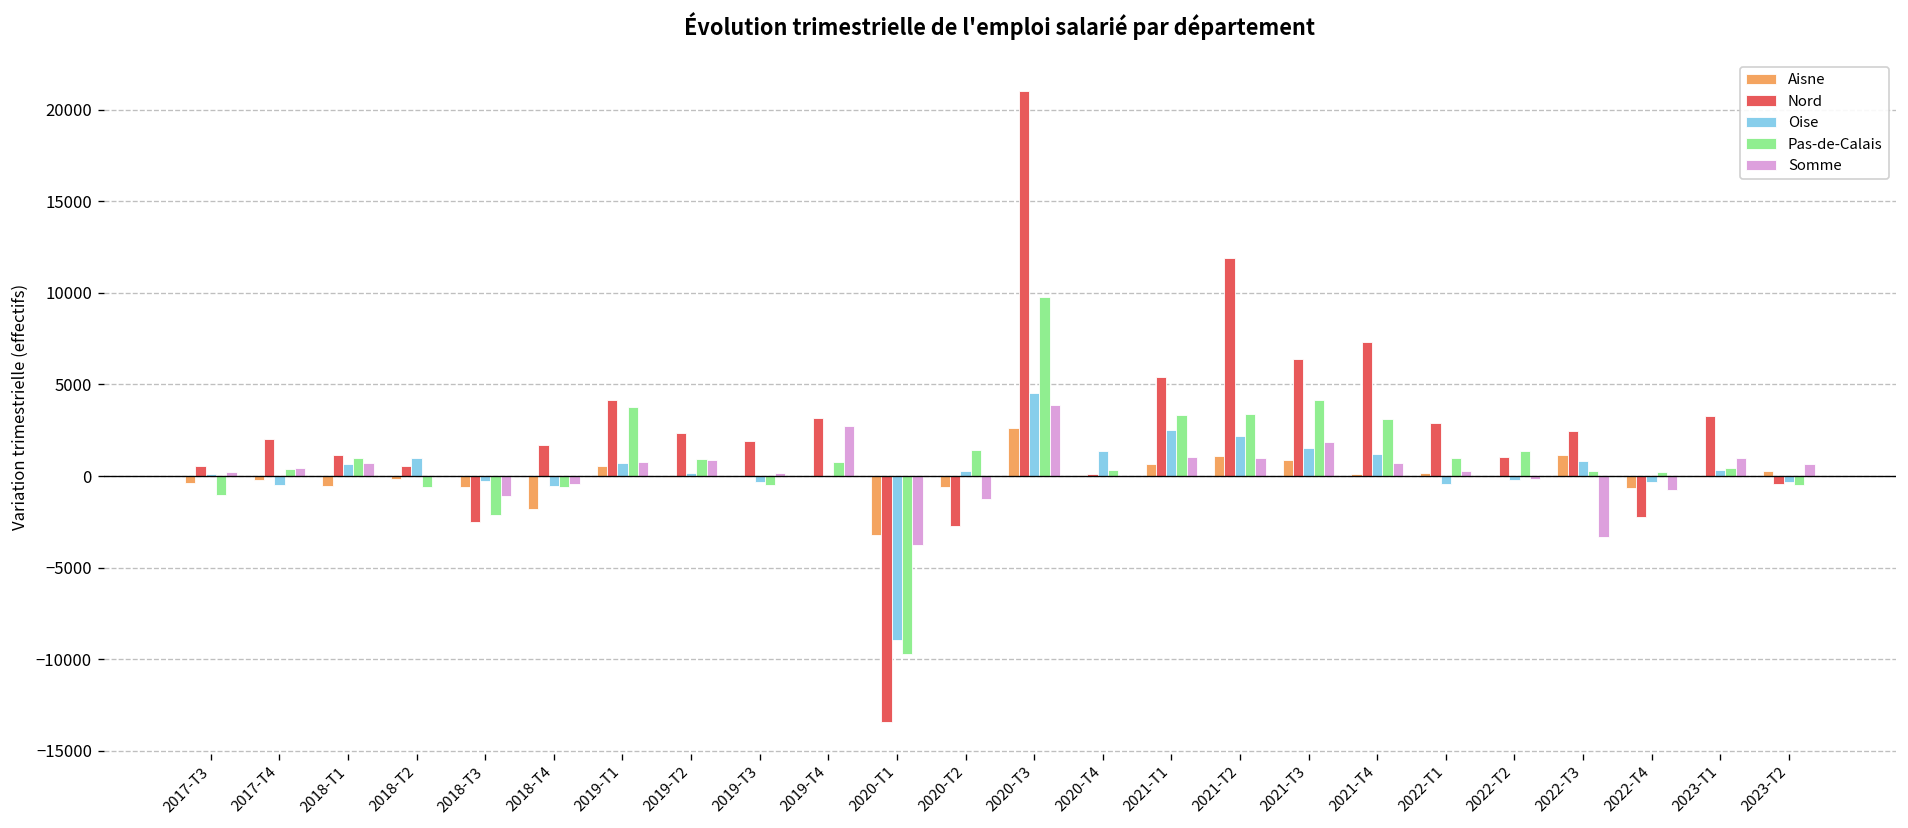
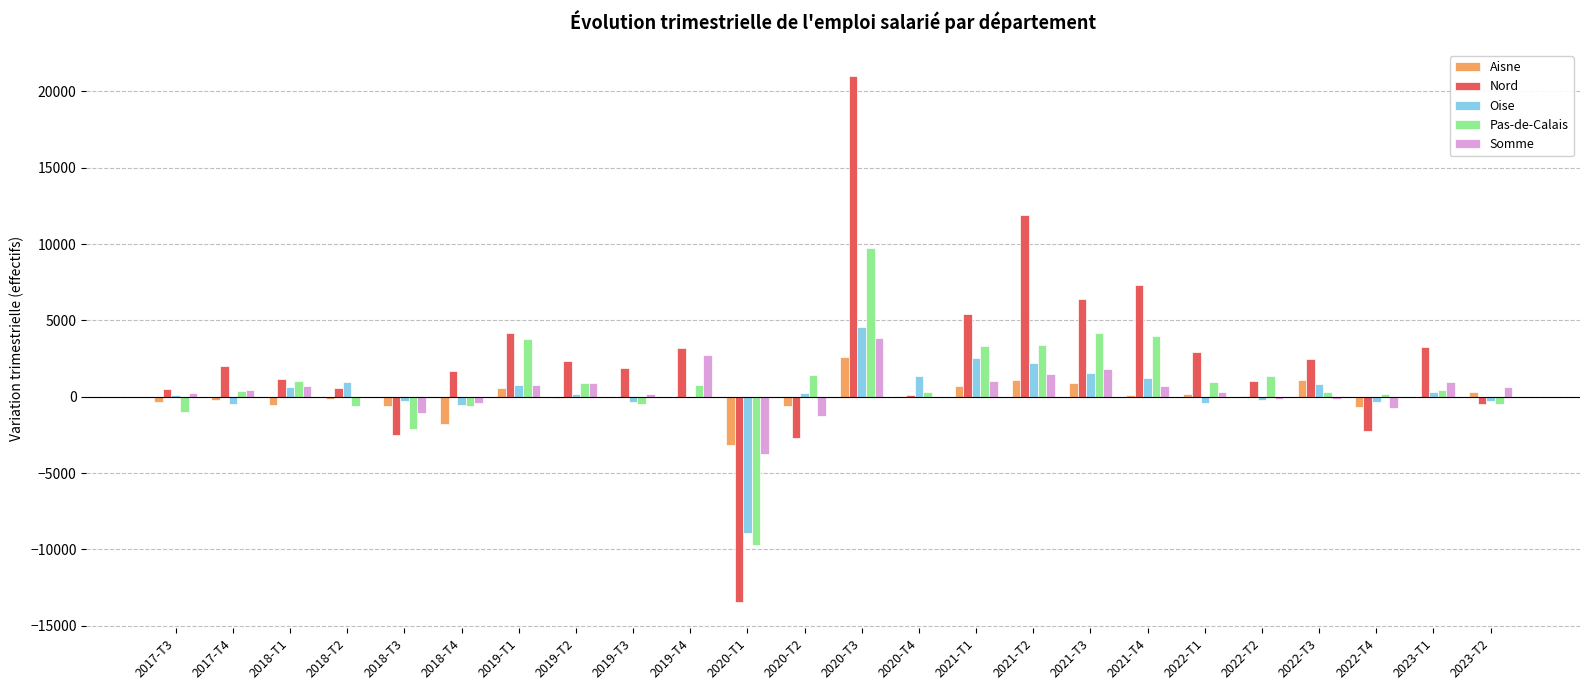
  {
    "Aisne": {
      "2017-T3": -400,
      "2017-T4": -200,
      "2018-T1": -600,
      "2018-T3": -600,
      "2018-T4": -1800,
      "2019-T1": 500,
      "2020-T1": -3200,
      "2020-T2": -600,
      "2020-T3": 2600,
      "2021-T1": 700,
      "2021-T2": 1100,
      "2021-T3": 900,
      "2022-T1": 200,
      "2022-T3": 1100,
      "2022-T4": -600,
      "2023-T2": 300
    },
    "Nord": {
      "2017-T3": 500,
      "2017-T4": 2000,
      "2018-T1": 1200,
      "2018-T2": 600,
      "2018-T3": -2500,
      "2018-T4": 1700,
      "2019-T1": 4200,
      "2019-T2": 2300,
      "2019-T3": 1900,
      "2019-T4": 3200,
      "2020-T1": -13400,
      "2020-T2": -2700,
      "2020-T3": 21000,
      "2021-T1": 5400,
      "2021-T2": 11900,
      "2021-T3": 6400,
      "2021-T4": 7300,
      "2022-T1": 2900,
      "2022-T2": 1000,
      "2022-T3": 2400,
      "2022-T4": -2300,
      "2023-T1": 3300,
      "2023-T2": -400
    },
    "Oise": {
      "2017-T4": -500,
      "2018-T1": 600,
      "2018-T2": 1000,
      "2018-T3": -300,
      "2018-T4": -600,
      "2019-T1": 700,
      "2019-T3": -300,
      "2020-T1": -9000,
      "2020-T2": 300,
      "2020-T3": 4500,
      "2020-T4": 1300,
      "2021-T1": 2500,
      "2021-T2": 2200,
      "2021-T3": 1500,
      "2021-T4": 1200,
      "2022-T1": -400,
      "2022-T2": -200,
      "2022-T3": 800,
      "2022-T4": -300,
      "2023-T1": 300,
      "2023-T2": -300
    },
    "Pas-de-Calais": {
      "2017-T3": -1000,
      "2017-T4": 400,
      "2018-T1": 1000,
      "2018-T2": -600,
      "2018-T3": -2100,
      "2018-T4": -600,
      "2019-T1": 3800,
      "2019-T2": 900,
      "2019-T3": -500,
      "2019-T4": 800,
      "2020-T1": -9700,
      "2020-T2": 1400,
      "2020-T3": 9800,
      "2020-T4": 300,
      "2021-T1": 3300,
      "2021-T2": 3400,
      "2021-T3": 4200,
-     "2021-T4": 3100,
+     "2021-T4": 4000,
      "2022-T1": 1000,
      "2022-T2": 1400,
      "2022-T3": 300,
      "2022-T4": 200,
      "2023-T1": 500,
      "2023-T2": -500
    },
    "Somme": {
      "2017-T3": 200,
      "2017-T4": 500,
      "2018-T1": 700,
      "2018-T3": -1100,
      "2018-T4": -400,
      "2019-T1": 800,
      "2019-T2": 900,
      "2019-T3": 200,
      "2019-T4": 2700,
      "2020-T1": -3800,
      "2020-T2": -1200,
      "2020-T3": 3900,
      "2021-T1": 1000,
-     "2021-T2": 1000,
+     "2021-T2": 1500,
      "2021-T3": 1800,
      "2021-T4": 700,
      "2022-T1": 300,
      "2022-T2": -200,
-     "2022-T3": -3300,
+     "2022-T3": -200,
      "2022-T4": -700,
      "2023-T1": 1000,
      "2023-T2": 700
    }
  }
